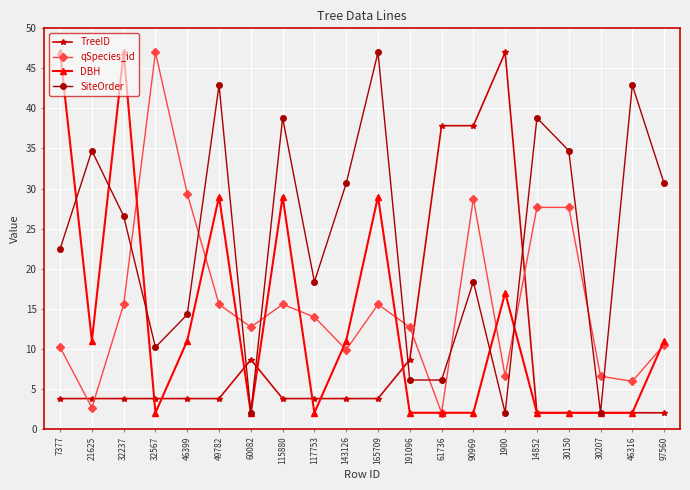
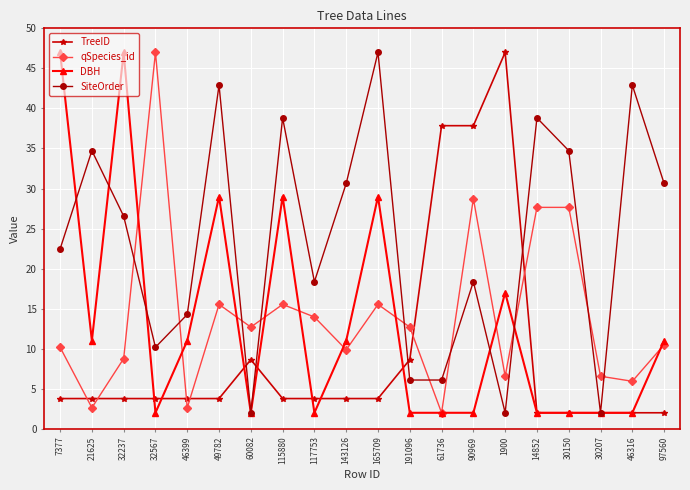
  {
    "qSpecies_id": {
      "7377": 10,
      "21625": 3,
-     "32237": 16,
+     "32237": 9,
      "32567": 47,
-     "46399": 29,
+     "46399": 3,
      "49782": 16,
      "60082": 13,
      "115880": 16,
      "117753": 14,
      "143126": 10,
      "165709": 16,
      "191096": 13,
      "90969": 29,
      "1900": 7,
      "14852": 28,
      "30150": 28,
      "30207": 7,
      "46316": 6,
      "97560": 10
    }
  }
